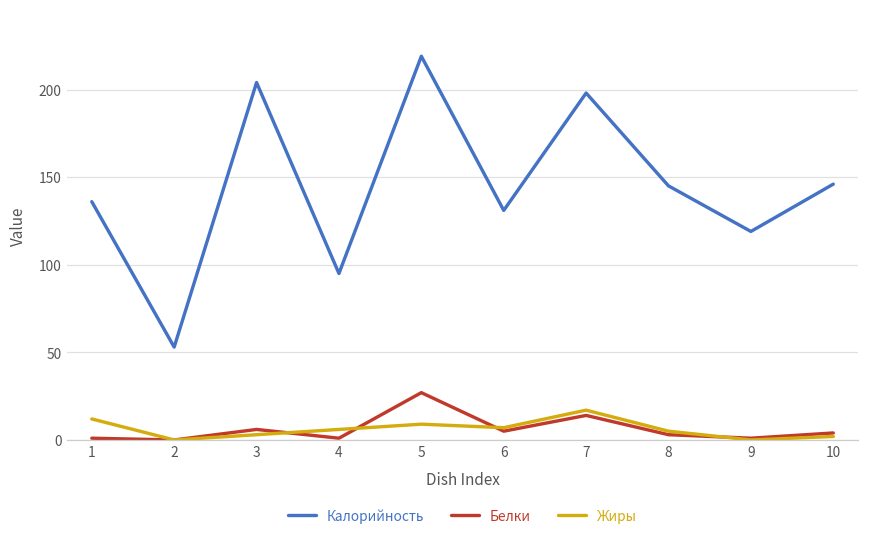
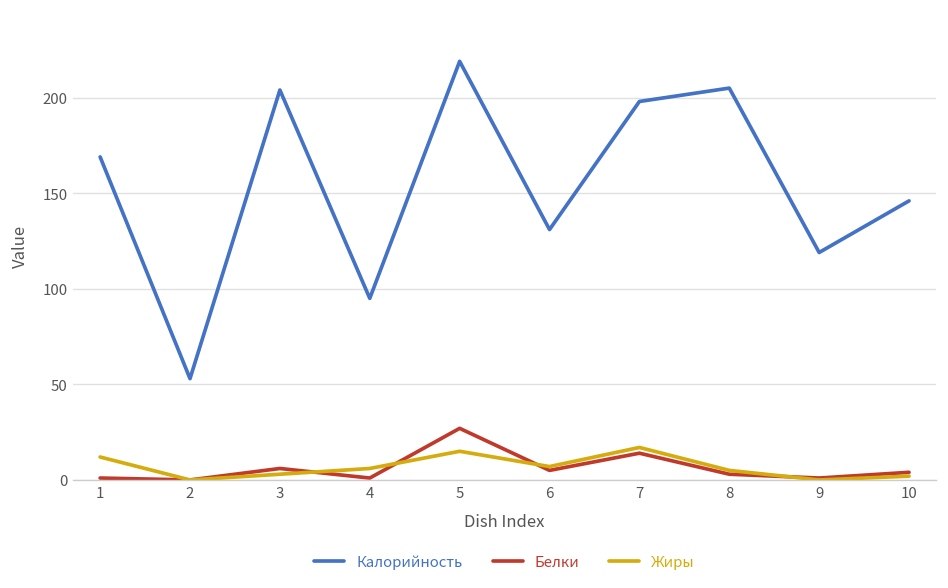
  {
    "Калорийность": {
-     "1": 136,
+     "1": 169,
      "2": 53,
      "3": 204,
      "4": 95,
      "5": 219,
      "6": 131,
      "7": 198,
-     "8": 145,
+     "8": 205,
      "9": 119,
      "10": 146
    },
    "Белки": {
      "1": 1,
      "3": 6,
      "4": 1,
      "5": 27,
      "6": 5,
      "7": 14,
      "8": 3,
      "10": 4
    },
    "Жиры": {
      "1": 12,
      "3": 3,
      "4": 6,
-     "5": 9,
+     "5": 15,
      "6": 7,
      "7": 17,
      "8": 5,
      "10": 2
    }
  }
